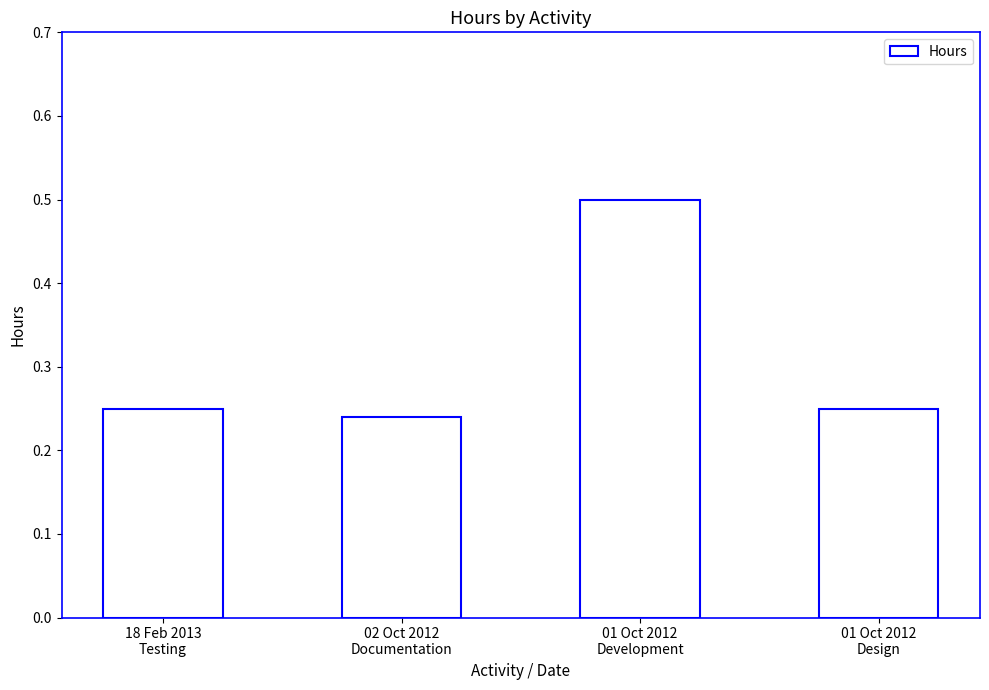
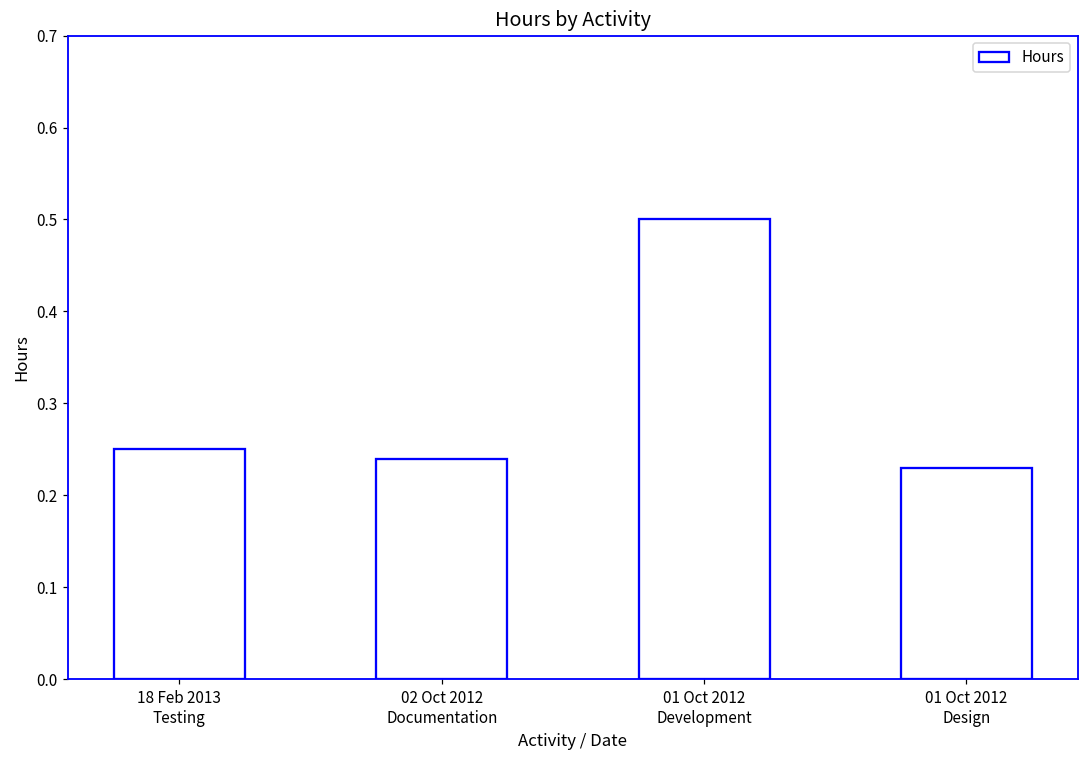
  {
    "18 Feb 2013 Testing": 0.25,
    "02 Oct 2012 Documentation": 0.24,
    "01 Oct 2012 Development": 0.50,
-   "01 Oct 2012 Design": 0.25
+   "01 Oct 2012 Design": 0.23
  }
